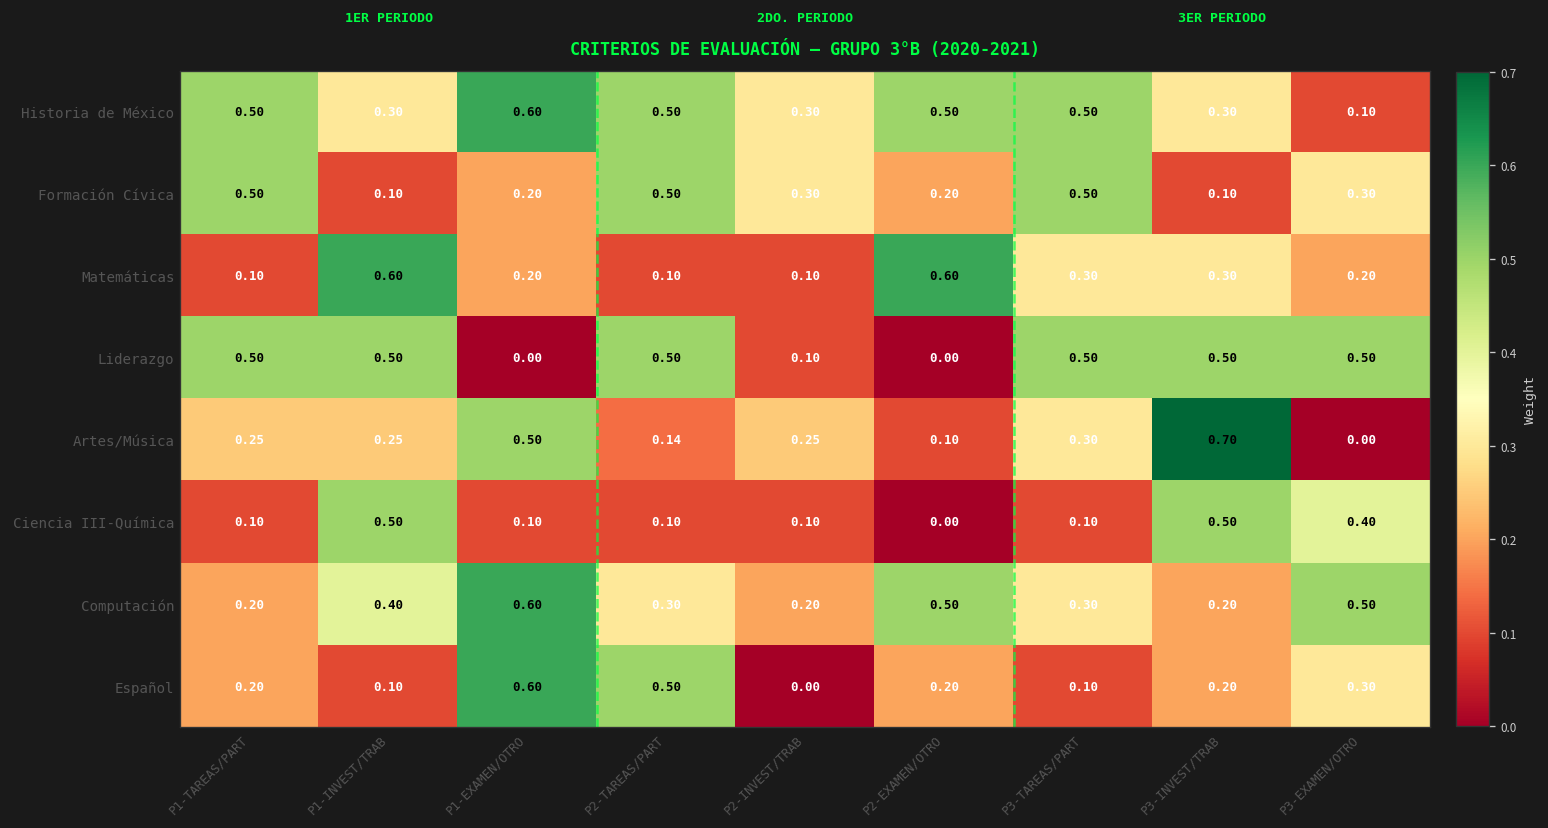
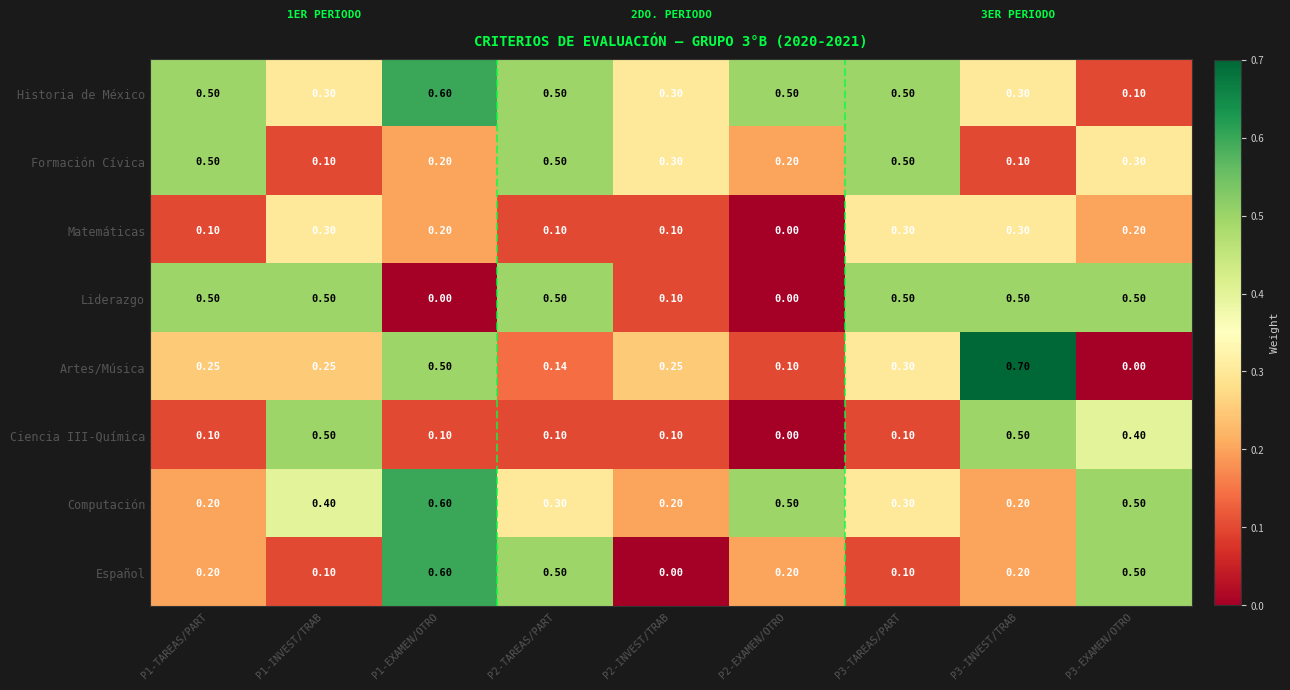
  {
    "Historia de México": {
      "P1-TAREAS/PART": 0.50,
      "P1-INVEST/TRAB": 0.30,
      "P1-EXAMEN/OTRO": 0.60,
      "P2-TAREAS/PART": 0.50,
      "P2-INVEST/TRAB": 0.30,
      "P2-EXAMEN/OTRO": 0.50,
      "P3-TAREAS/PART": 0.50,
      "P3-INVEST/TRAB": 0.30,
      "P3-EXAMEN/OTRO": 0.10
    },
    "Formación Cívica": {
      "P1-TAREAS/PART": 0.50,
      "P1-INVEST/TRAB": 0.10,
      "P1-EXAMEN/OTRO": 0.20,
      "P2-TAREAS/PART": 0.50,
      "P2-INVEST/TRAB": 0.30,
      "P2-EXAMEN/OTRO": 0.20,
      "P3-TAREAS/PART": 0.50,
      "P3-INVEST/TRAB": 0.10,
      "P3-EXAMEN/OTRO": 0.30
    },
    "Matemáticas": {
      "P1-TAREAS/PART": 0.10,
-     "P1-INVEST/TRAB": 0.60,
+     "P1-INVEST/TRAB": 0.30,
      "P1-EXAMEN/OTRO": 0.20,
      "P2-TAREAS/PART": 0.10,
      "P2-INVEST/TRAB": 0.10,
-     "P2-EXAMEN/OTRO": 0.60,
+     "P2-EXAMEN/OTRO": 0.00,
      "P3-TAREAS/PART": 0.30,
      "P3-INVEST/TRAB": 0.30,
      "P3-EXAMEN/OTRO": 0.20
    },
    "Liderazgo": {
      "P1-TAREAS/PART": 0.50,
      "P1-INVEST/TRAB": 0.50,
      "P1-EXAMEN/OTRO": 0.00,
      "P2-TAREAS/PART": 0.50,
      "P2-INVEST/TRAB": 0.10,
      "P2-EXAMEN/OTRO": 0.00,
      "P3-TAREAS/PART": 0.50,
      "P3-INVEST/TRAB": 0.50,
      "P3-EXAMEN/OTRO": 0.50
    },
    "Artes/Música": {
      "P1-TAREAS/PART": 0.25,
      "P1-INVEST/TRAB": 0.25,
      "P1-EXAMEN/OTRO": 0.50,
      "P2-TAREAS/PART": 0.14,
      "P2-INVEST/TRAB": 0.25,
      "P2-EXAMEN/OTRO": 0.10,
      "P3-TAREAS/PART": 0.30,
      "P3-INVEST/TRAB": 0.70,
      "P3-EXAMEN/OTRO": 0.00
    },
    "Ciencia III-Química": {
      "P1-TAREAS/PART": 0.10,
      "P1-INVEST/TRAB": 0.50,
      "P1-EXAMEN/OTRO": 0.10,
      "P2-TAREAS/PART": 0.10,
      "P2-INVEST/TRAB": 0.10,
      "P2-EXAMEN/OTRO": 0.00,
      "P3-TAREAS/PART": 0.10,
      "P3-INVEST/TRAB": 0.50,
      "P3-EXAMEN/OTRO": 0.40
    },
    "Computación": {
      "P1-TAREAS/PART": 0.20,
      "P1-INVEST/TRAB": 0.40,
      "P1-EXAMEN/OTRO": 0.60,
      "P2-TAREAS/PART": 0.30,
      "P2-INVEST/TRAB": 0.20,
      "P2-EXAMEN/OTRO": 0.50,
      "P3-TAREAS/PART": 0.30,
      "P3-INVEST/TRAB": 0.20,
      "P3-EXAMEN/OTRO": 0.50
    },
    "Español": {
      "P1-TAREAS/PART": 0.20,
      "P1-INVEST/TRAB": 0.10,
      "P1-EXAMEN/OTRO": 0.60,
      "P2-TAREAS/PART": 0.50,
      "P2-INVEST/TRAB": 0.00,
      "P2-EXAMEN/OTRO": 0.20,
      "P3-TAREAS/PART": 0.10,
      "P3-INVEST/TRAB": 0.20,
-     "P3-EXAMEN/OTRO": 0.30
+     "P3-EXAMEN/OTRO": 0.50
    }
  }
